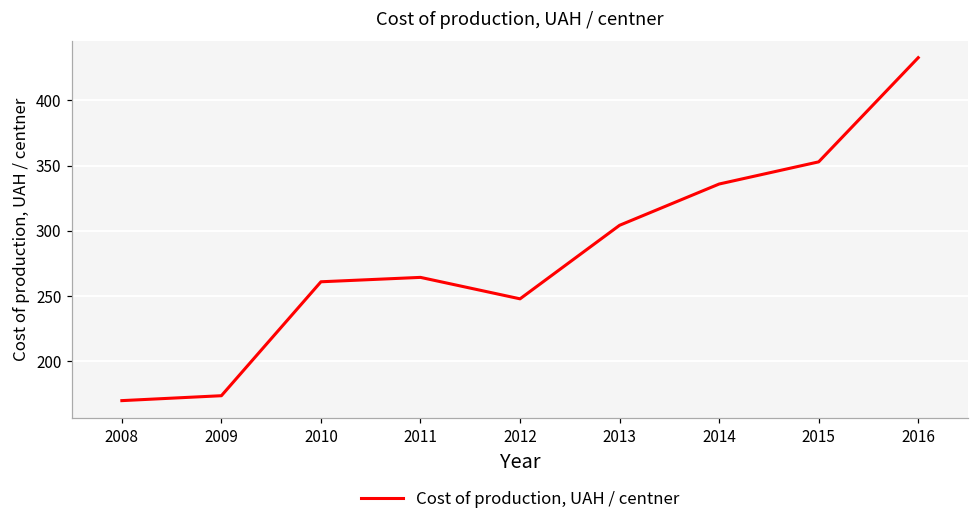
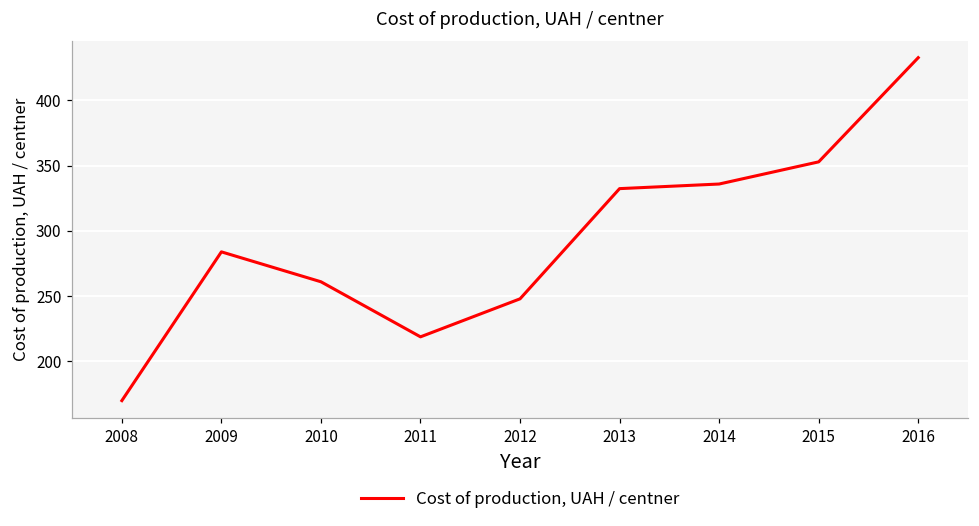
  {
    "2008": 170,
-   "2009": 174,
+   "2009": 284,
    "2010": 261,
-   "2011": 264,
+   "2011": 219,
    "2012": 248,
-   "2013": 304,
+   "2013": 332,
    "2014": 336,
    "2015": 353,
    "2016": 433
  }
